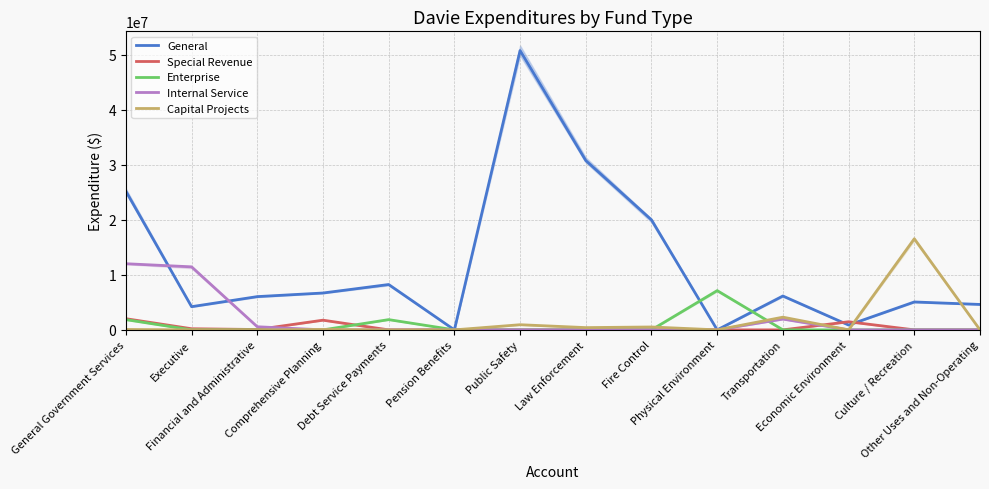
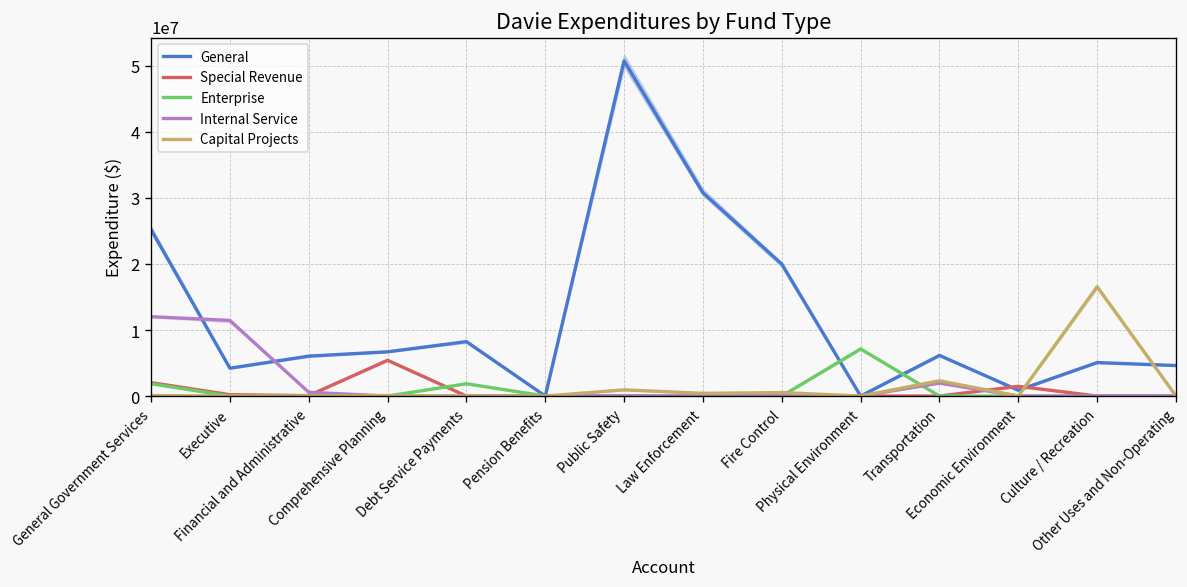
  {
    "Special Revenue": {
-     "Comprehensive Planning": 2000000,
+     "Comprehensive Planning": 5000000,
      "Economic Environment": 1000000
    }
  }
